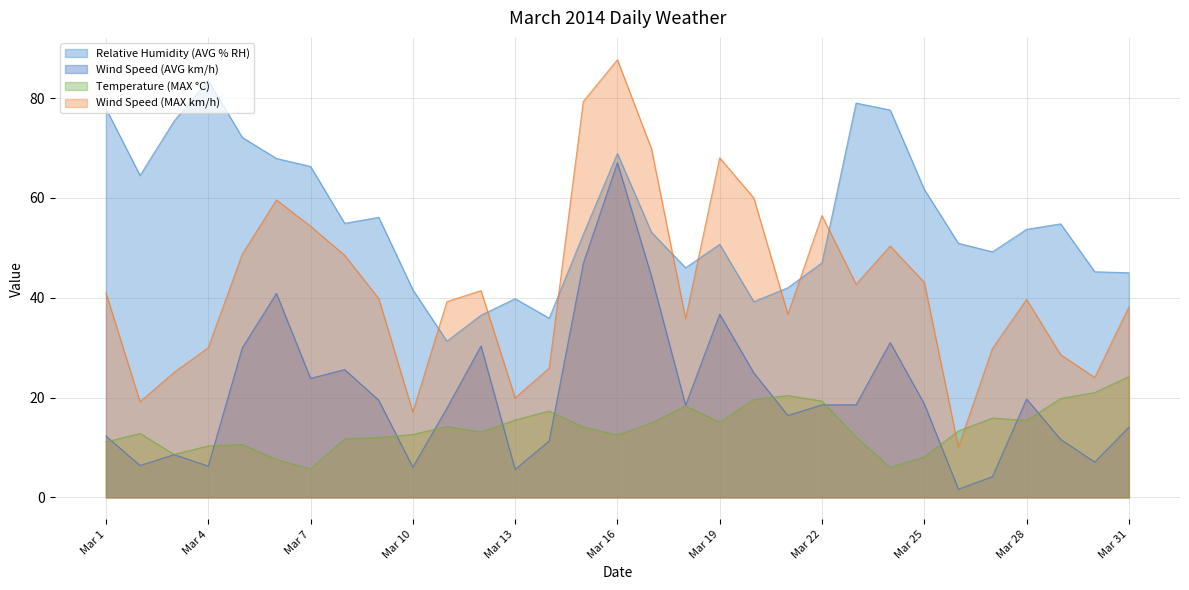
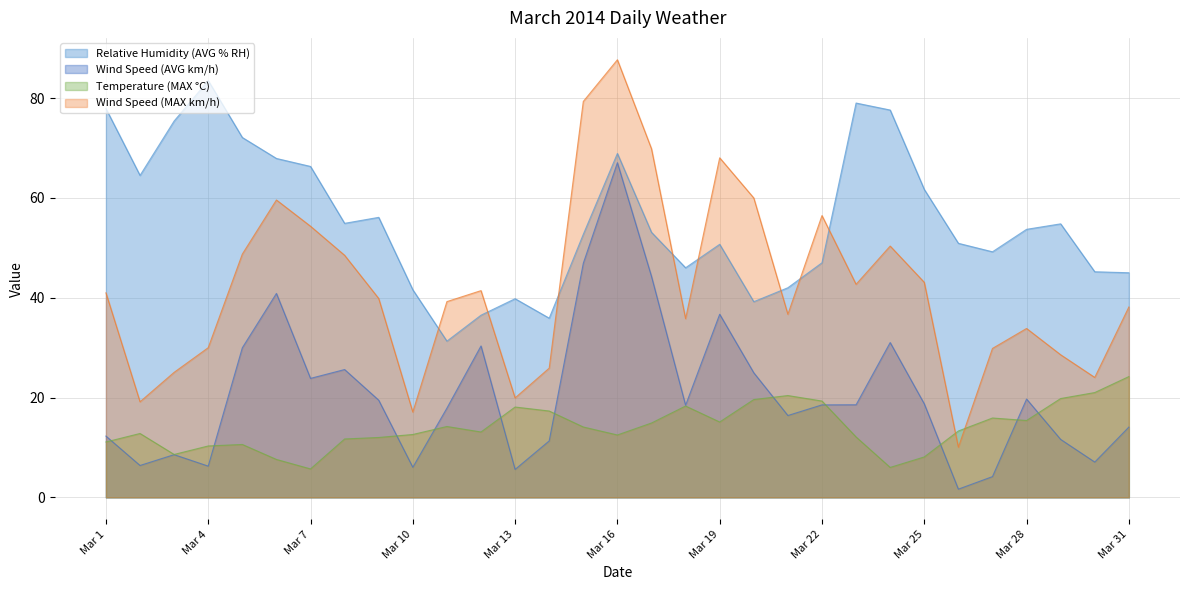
  {
    "Temperature (MAX °C)": {
      "Mar 1": 11,
      "Mar 4": 10,
      "Mar 7": 6,
      "Mar 10": 13,
-     "Mar 13": 16,
+     "Mar 13": 18,
      "Mar 16": 13,
      "Mar 19": 15,
      "Mar 22": 19,
      "Mar 25": 8,
      "Mar 28": 15,
      "Mar 31": 24
    },
    "Wind Speed (MAX km/h)": {
      "Mar 1": 41,
      "Mar 4": 30,
      "Mar 7": 54,
      "Mar 10": 17,
      "Mar 13": 20,
      "Mar 16": 88,
      "Mar 19": 68,
      "Mar 22": 56,
      "Mar 25": 43,
-     "Mar 28": 40,
+     "Mar 28": 34,
      "Mar 31": 38
    }
  }
